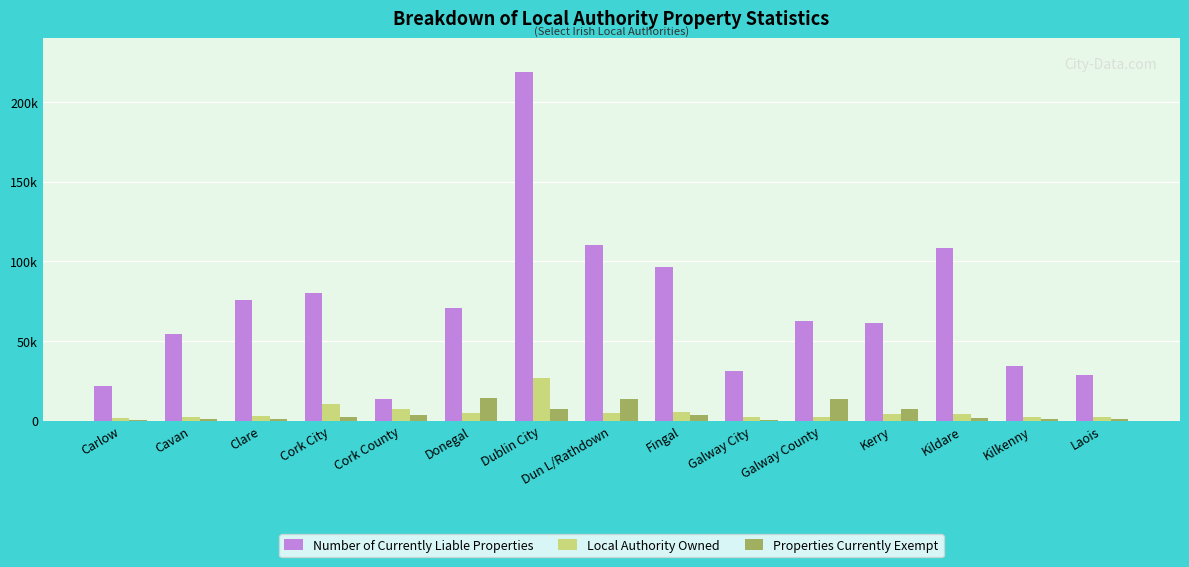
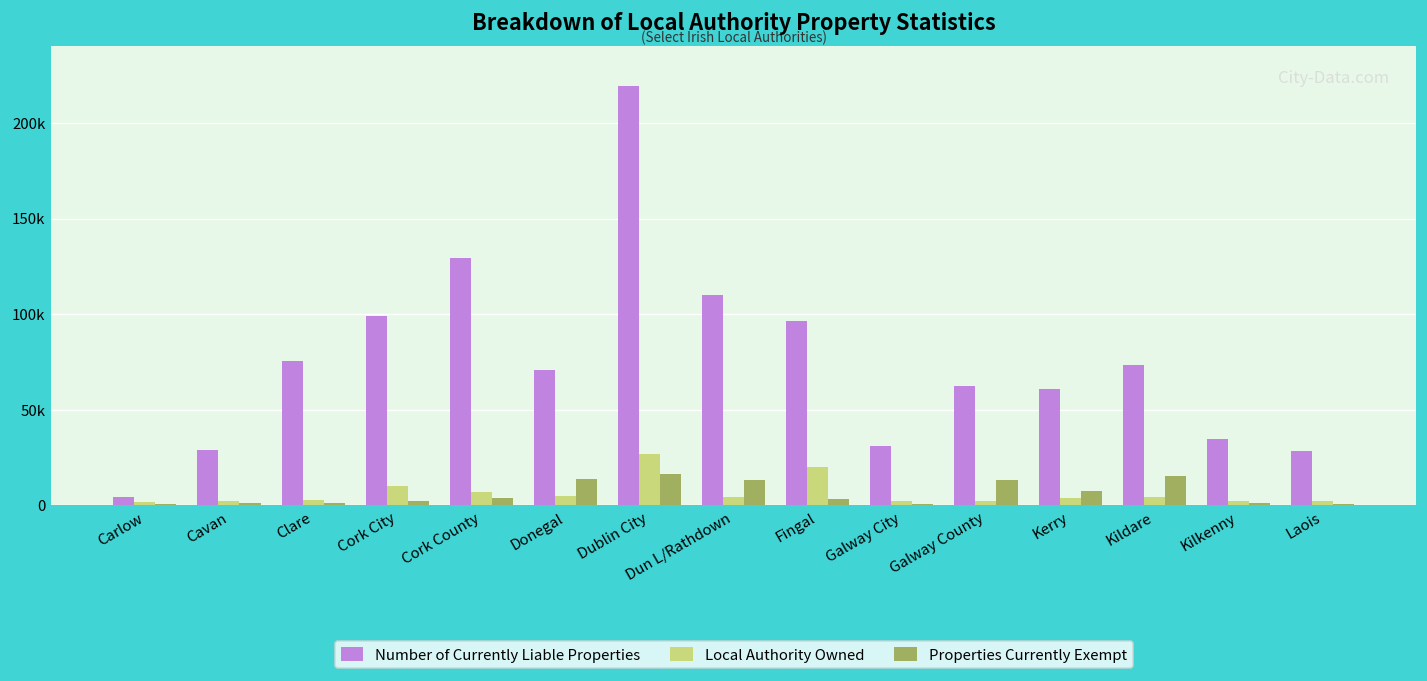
  {
    "Number of Currently Liable Properties": {
-     "Carlow": 22000,
-     "Cavan": 55000,
+     "Carlow": 5000,
+     "Cavan": 29000,
      "Clare": 76000,
-     "Cork City": 80000,
-     "Cork County": 14000,
+     "Cork City": 99000,
+     "Cork County": 129000,
      "Donegal": 71000,
      "Dublin City": 219000,
      "Dun L/Rathdown": 110000,
      "Fingal": 96000,
      "Galway City": 31000,
      "Galway County": 62000,
      "Kerry": 61000,
-     "Kildare": 108000,
+     "Kildare": 74000,
      "Kilkenny": 35000,
      "Laois": 29000
    },
    "Local Authority Owned": {
      "Carlow": 2000,
      "Cavan": 2000,
      "Clare": 3000,
      "Cork City": 10000,
      "Cork County": 7000,
      "Donegal": 5000,
      "Dublin City": 27000,
      "Dun L/Rathdown": 5000,
-     "Fingal": 5000,
+     "Fingal": 20000,
      "Galway City": 2000,
      "Galway County": 2000,
      "Kerry": 4000,
      "Kildare": 4000,
      "Kilkenny": 2000,
      "Laois": 2000
    },
    "Properties Currently Exempt": {
      "Cork City": 2000,
      "Cork County": 4000,
      "Donegal": 14000,
-     "Dublin City": 7000,
+     "Dublin City": 16000,
      "Dun L/Rathdown": 13000,
      "Fingal": 3000,
      "Galway County": 13000,
      "Kerry": 7000,
-     "Kildare": 2000
+     "Kildare": 15000
    }
  }
